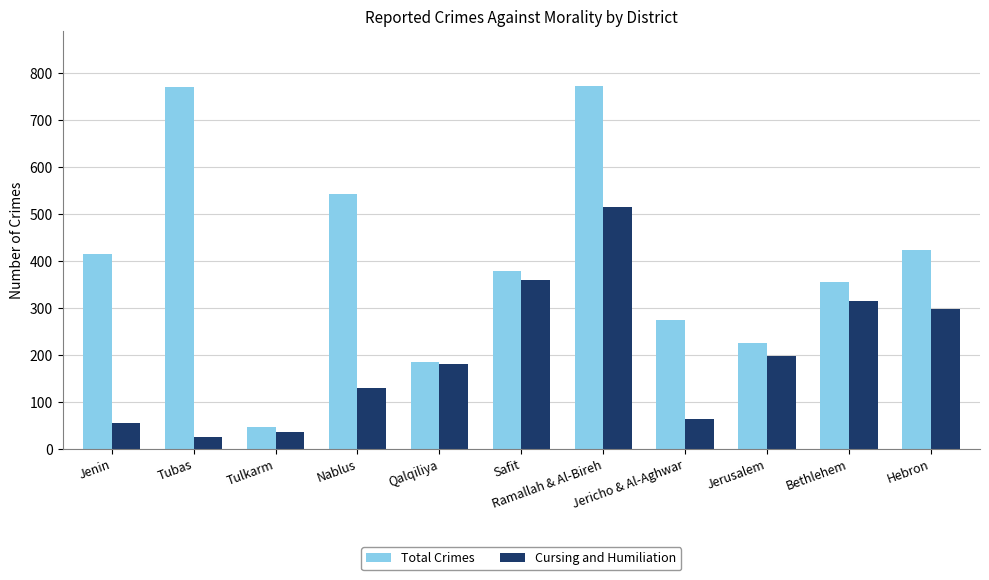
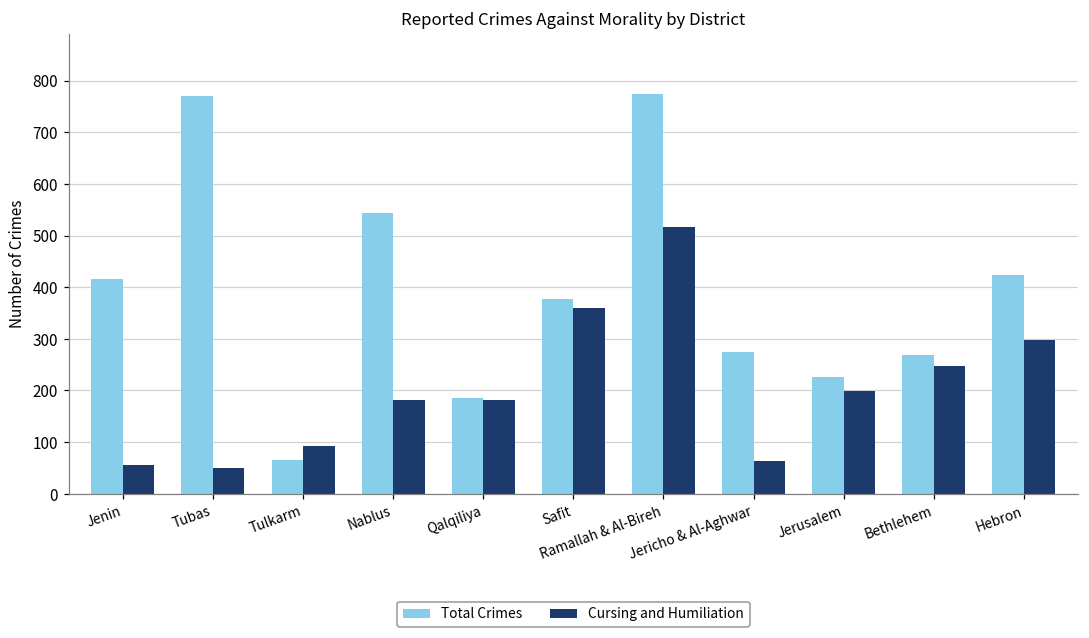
  {
    "Total Crimes": {
      "Jenin": 420,
      "Tubas": 770,
-     "Tulkarm": 50,
+     "Tulkarm": 70,
      "Nablus": 540,
      "Qalqiliya": 190,
      "Safit": 380,
      "Ramallah & Al-Bireh": 770,
      "Jericho & Al-Aghwar": 280,
      "Jerusalem": 230,
-     "Bethlehem": 360,
+     "Bethlehem": 270,
      "Hebron": 420
    },
    "Cursing and Humiliation": {
      "Jenin": 60,
-     "Tubas": 30,
-     "Tulkarm": 40,
-     "Nablus": 130,
+     "Tubas": 50,
+     "Tulkarm": 90,
+     "Nablus": 180,
      "Qalqiliya": 180,
      "Safit": 360,
      "Ramallah & Al-Bireh": 520,
      "Jericho & Al-Aghwar": 60,
      "Jerusalem": 200,
-     "Bethlehem": 310,
+     "Bethlehem": 250,
      "Hebron": 300
    }
  }
